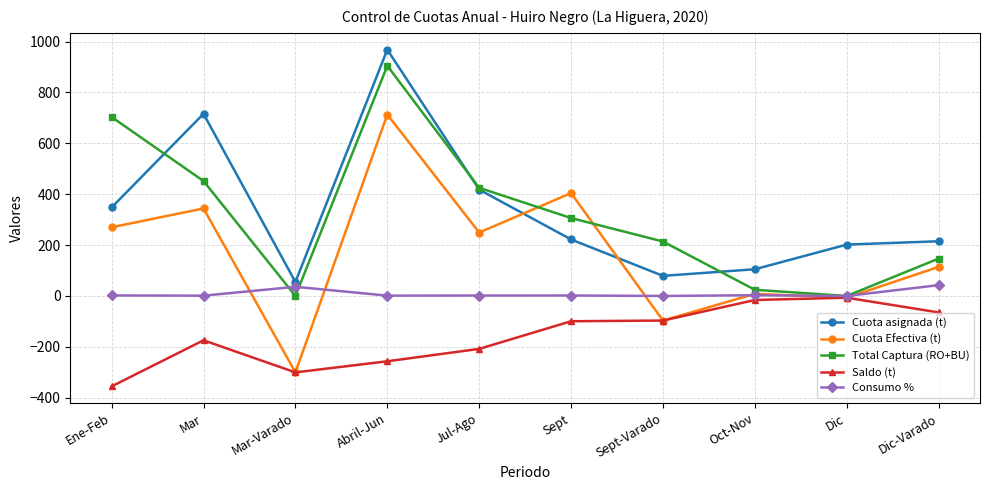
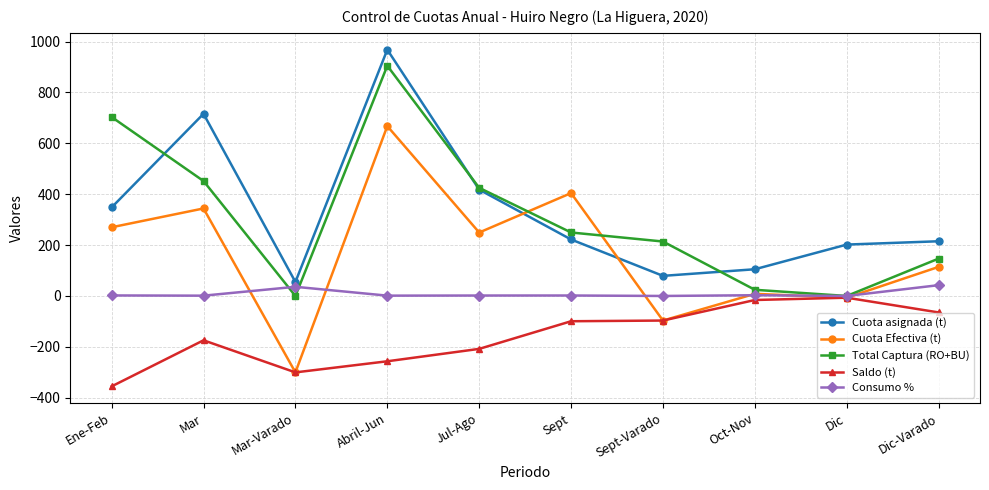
  {
    "Cuota asignada (t)": {
      "Ene-Feb": 350,
      "Mar": 720,
      "Mar-Varado": 60,
      "Abril-Jun": 970,
      "Sept": 220,
      "Sept-Varado": 80,
      "Oct-Nov": 110,
      "Dic": 200,
      "Dic-Varado": 220
    },
    "Cuota Efectiva (t)": {
      "Ene-Feb": 270,
      "Mar": 340,
-     "Abril-Jun": 710,
+     "Abril-Jun": 670,
      "Jul-Ago": 250,
      "Sept": 400,
      "Dic-Varado": 110
    },
    "Total Captura (RO+BU)": {
      "Ene-Feb": 700,
      "Mar": 450,
      "Mar-Varado": 0,
      "Abril-Jun": 900,
-     "Sept": 310,
+     "Sept": 250,
      "Sept-Varado": 210,
      "Oct-Nov": 20,
      "Dic-Varado": 150
    },
    "Saldo (t)": {
      "Ene-Feb": -360,
      "Mar": -170,
      "Abril-Jun": -260,
      "Jul-Ago": -210,
      "Sept": -100,
      "Oct-Nov": -20,
      "Dic-Varado": -60
    },
    "Consumo %": {
      "Ene-Feb": 0,
      "Mar": 0,
      "Mar-Varado": 40,
      "Abril-Jun": 0,
      "Jul-Ago": 0,
      "Sept": 0,
      "Sept-Varado": 0,
      "Dic-Varado": 40
    }
  }
